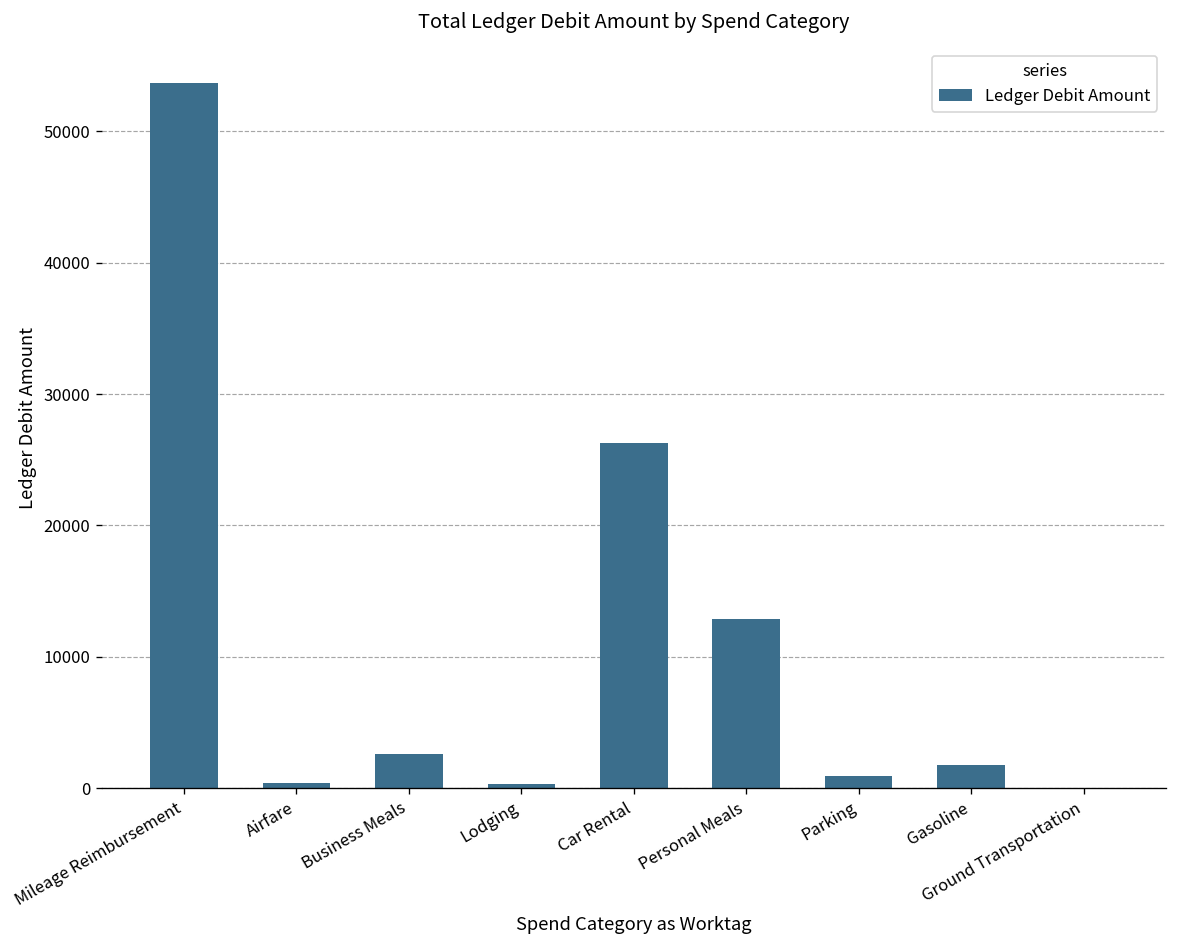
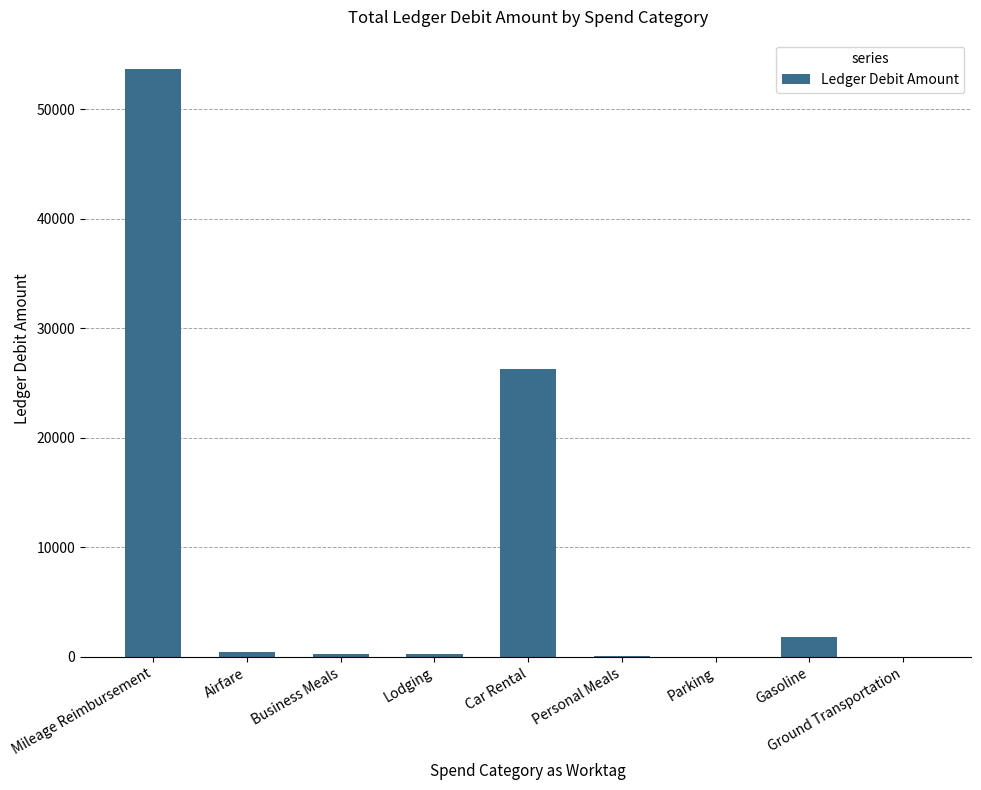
  {
    "Mileage Reimbursement": 53700,
    "Airfare": 400,
-   "Business Meals": 2600,
+   "Business Meals": 200,
    "Lodging": 300,
    "Car Rental": 26300,
-   "Personal Meals": 12900,
-   "Parking": 900,
+   "Personal Meals": 100,
+   "Parking": 0,
    "Gasoline": 1800
  }
